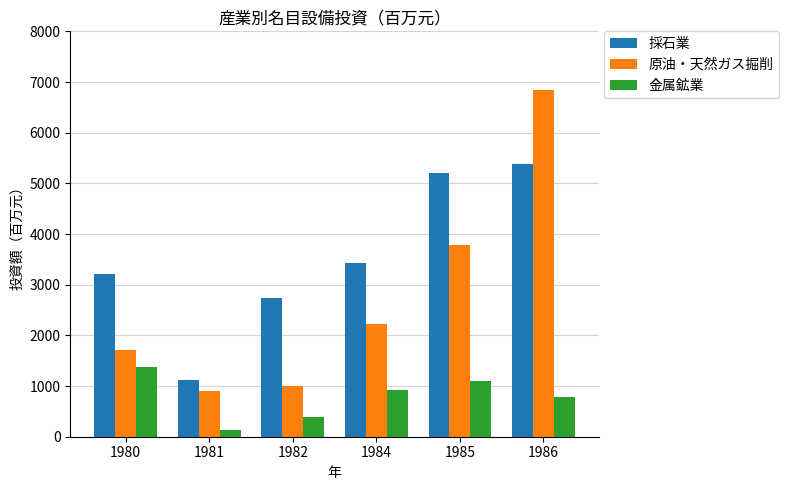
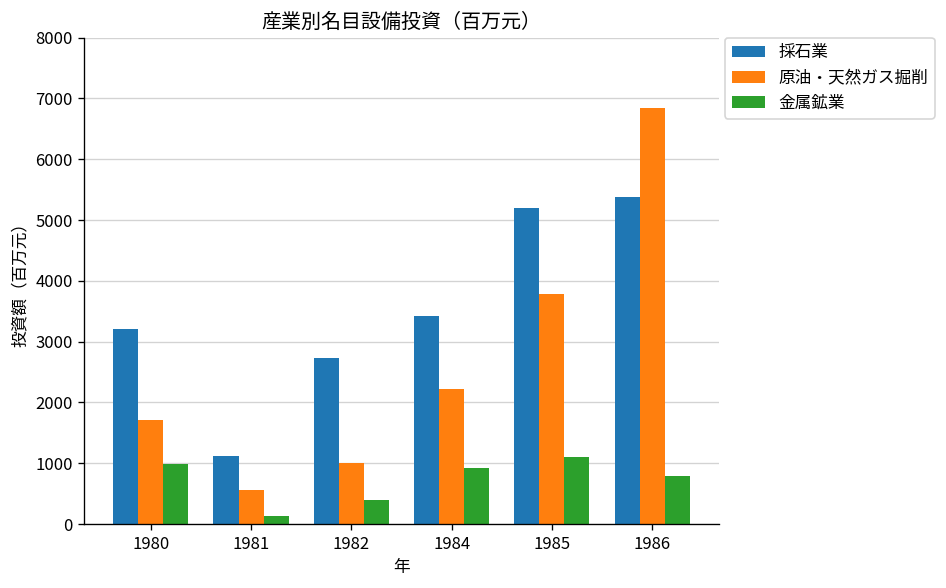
  {
    "採石業": {
      "1980": 3200,
      "1981": 1100,
      "1982": 2700,
      "1984": 3400,
      "1985": 5200,
      "1986": 5400
    },
    "原油・天然ガス掘削": {
      "1980": 1700,
-     "1981": 900,
+     "1981": 600,
      "1982": 1000,
      "1984": 2200,
      "1985": 3800,
      "1986": 6800
    },
    "金属鉱業": {
-     "1980": 1400,
+     "1980": 1000,
      "1981": 100,
      "1982": 400,
      "1984": 900,
      "1985": 1100,
      "1986": 800
    }
  }
